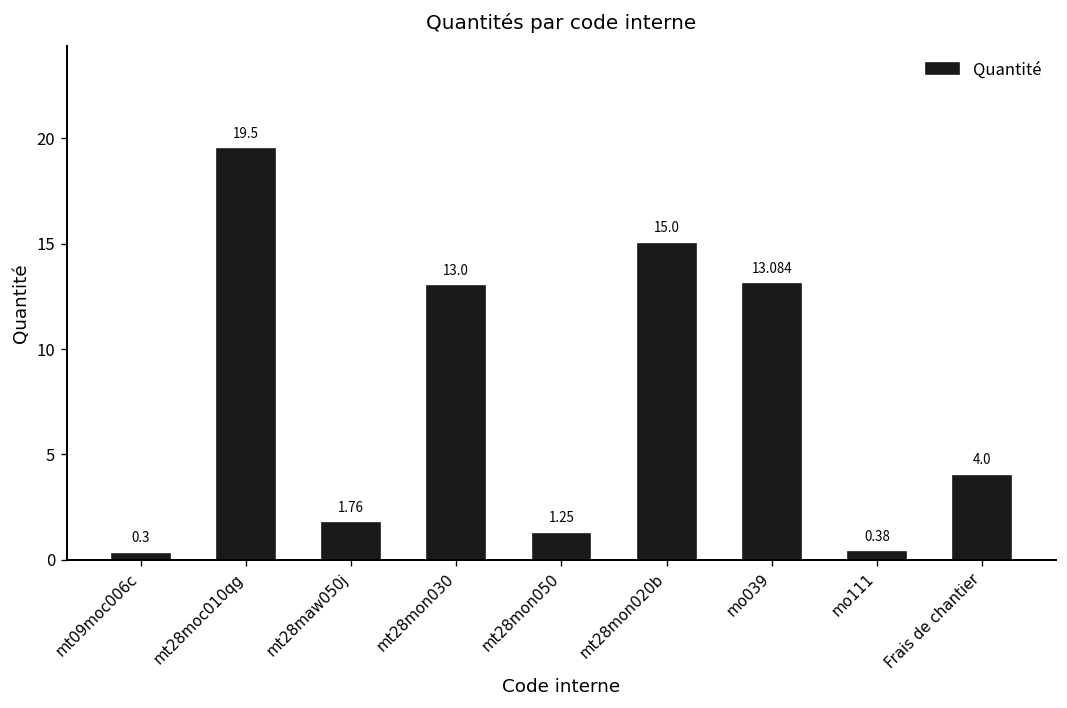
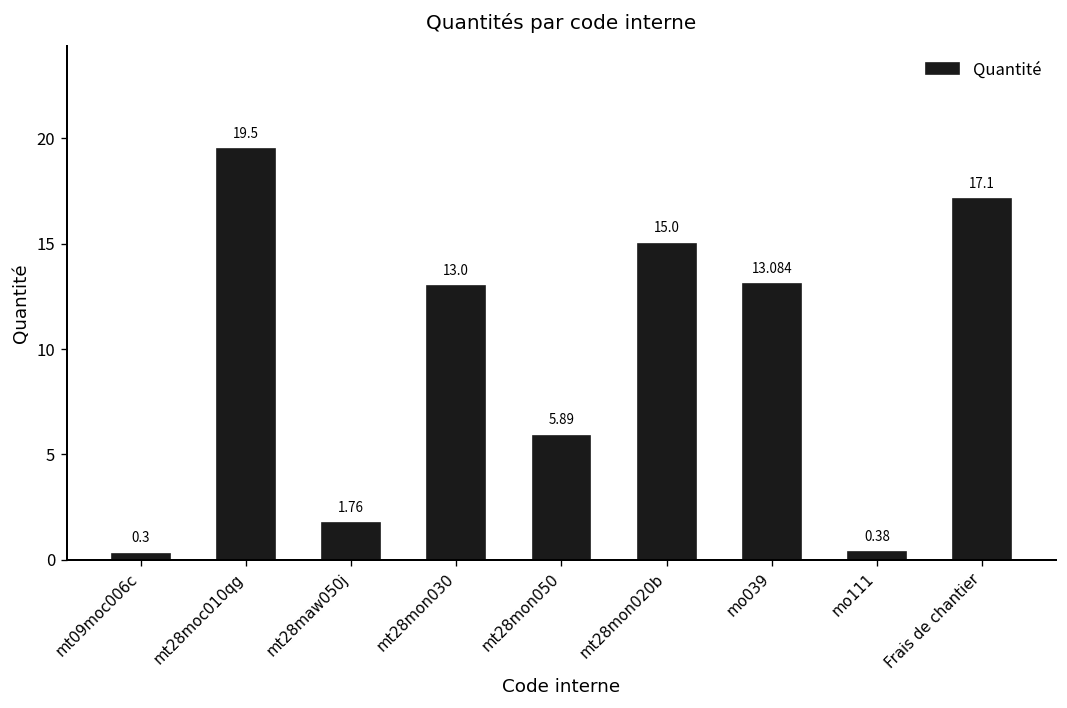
  {
    "mt09moc006c": 0.3,
    "mt28moc010qg": 19.5,
    "mt28maw050j": 1.76,
    "mt28mon030": 13.0,
-   "mt28mon050": 1.25,
+   "mt28mon050": 5.89,
    "mt28mon020b": 15.0,
    "mo039": 13.084,
    "mo111": 0.38,
-   "Frais de chantier": 4.0
+   "Frais de chantier": 17.1
  }
